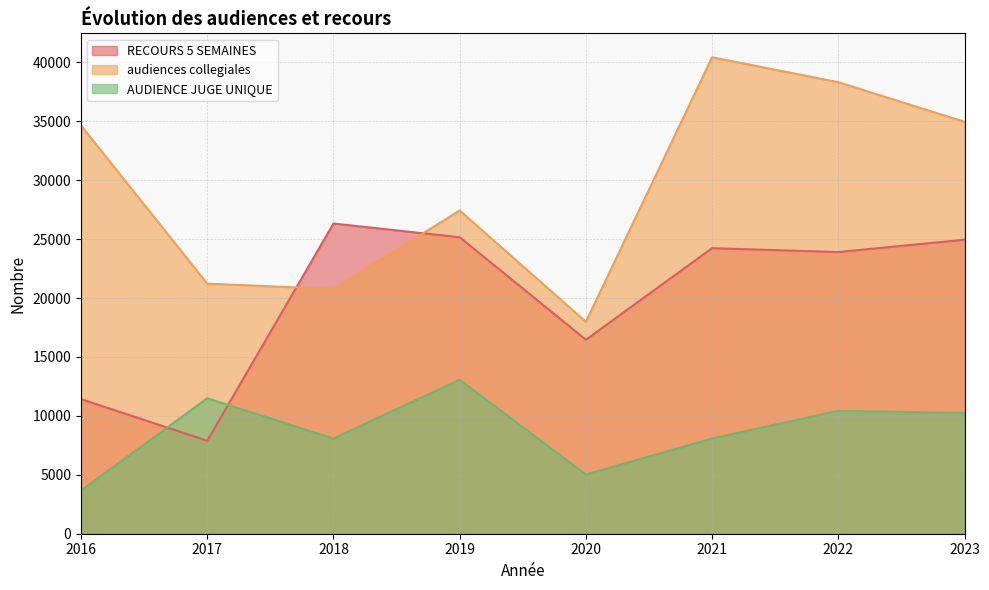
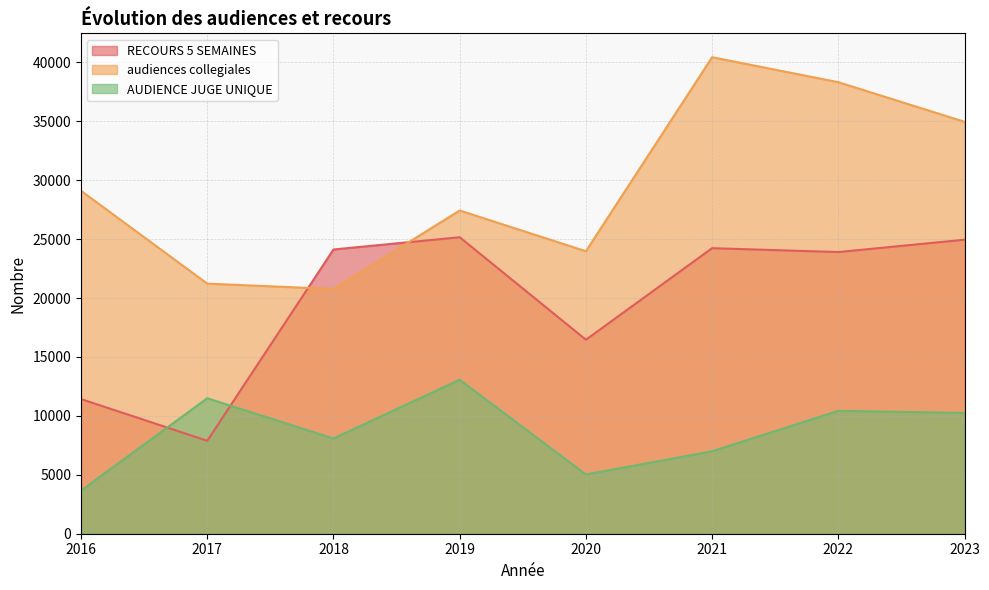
  {
    "RECOURS 5 SEMAINES": {
      "2016": 11400,
      "2017": 7900,
-     "2018": 26300,
+     "2018": 24100,
      "2019": 25200,
      "2020": 16500,
      "2021": 24200,
      "2022": 23900,
      "2023": 25000
    },
    "audiences collegiales": {
-     "2016": 34600,
+     "2016": 29100,
      "2017": 21200,
      "2018": 20800,
      "2019": 27400,
-     "2020": 18000,
+     "2020": 24000,
      "2021": 40400,
      "2022": 38300,
      "2023": 35000
    },
    "AUDIENCE JUGE UNIQUE": {
      "2016": 3700,
      "2017": 11500,
      "2018": 8100,
      "2019": 13100,
      "2020": 5000,
-     "2021": 8100,
+     "2021": 7000,
      "2022": 10400,
      "2023": 10200
    }
  }
